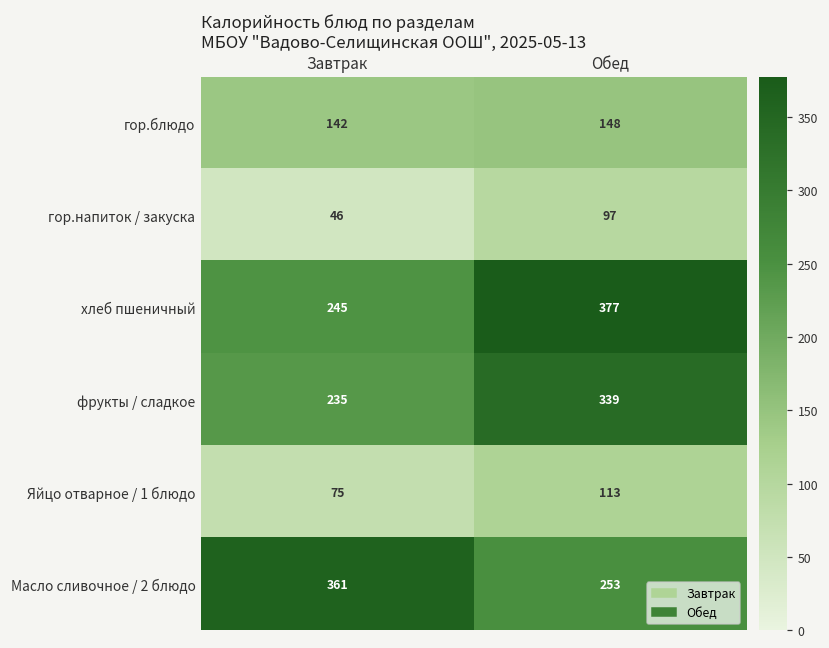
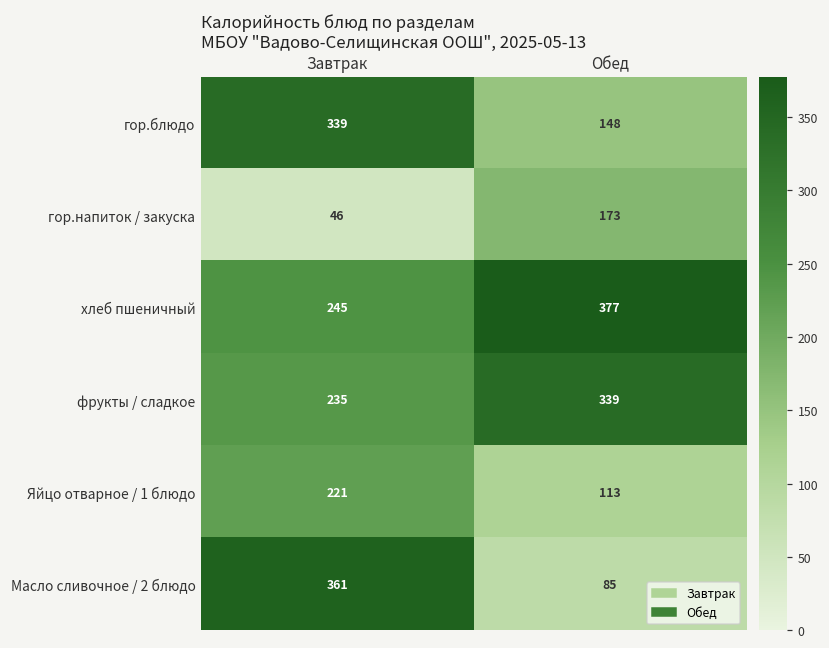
  {
    "гор.блюдо": {
-     "Завтрак": 142,
+     "Завтрак": 339,
      "Обед": 148
    },
    "гор.напиток / закуска": {
      "Завтрак": 46,
-     "Обед": 97
+     "Обед": 173
    },
    "хлеб пшеничный": {
      "Завтрак": 245,
      "Обед": 377
    },
    "фрукты / сладкое": {
      "Завтрак": 235,
      "Обед": 339
    },
    "Яйцо отварное / 1 блюдо": {
-     "Завтрак": 75,
+     "Завтрак": 221,
      "Обед": 113
    },
    "Масло сливочное / 2 блюдо": {
      "Завтрак": 361,
-     "Обед": 253
+     "Обед": 85
    }
  }
